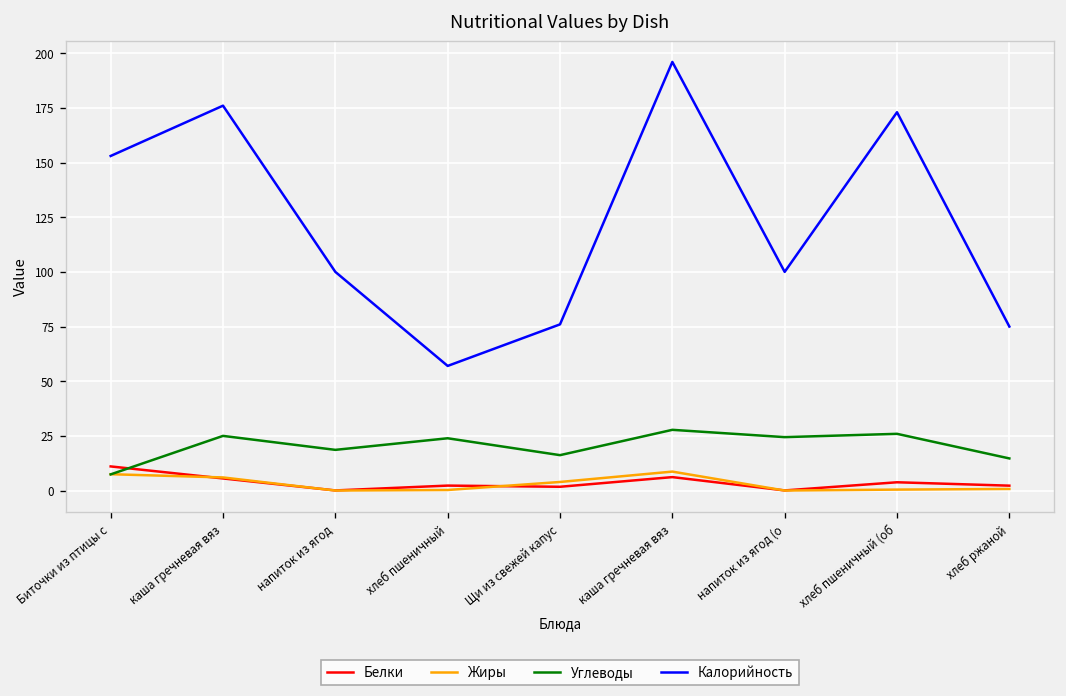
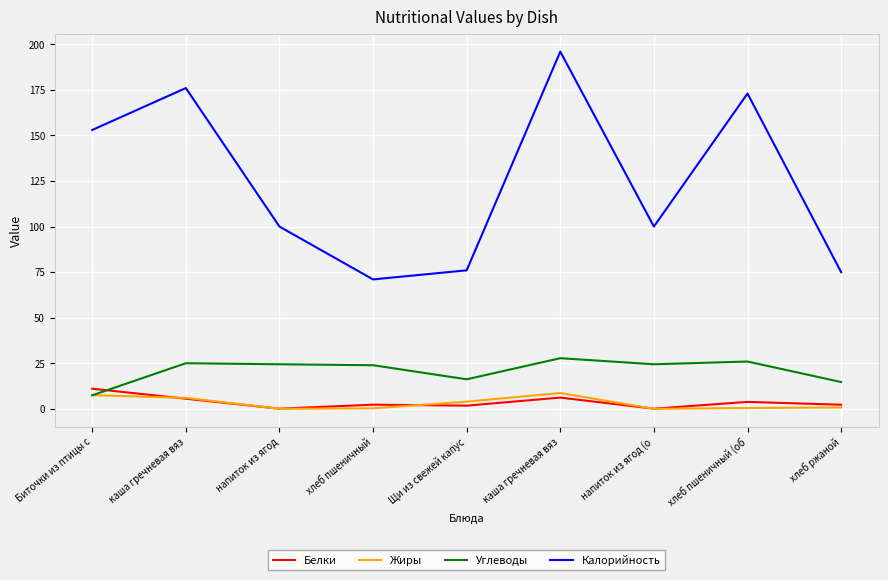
  {
    "Белки": {
      "Биточки из птицы с": 11,
      "хлеб пшеничный": 2,
      "Щи из свежей капус": 2,
      "хлеб пшеничный (об": 4,
      "хлеб ржаной": 2
    },
    "Жиры": {
      "хлеб пшеничный": 0,
      "Щи из свежей капус": 4,
      "хлеб пшеничный (об": 0,
      "хлеб ржаной": 1
    },
    "Углеводы": {
-     "напиток из ягод": 19,
+     "напиток из ягод": 24,
      "хлеб пшеничный": 24,
      "Щи из свежей капус": 16,
      "напиток из ягод (о": 24,
      "хлеб пшеничный (об": 26,
      "хлеб ржаной": 15
    },
    "Калорийность": {
      "Биточки из птицы с": 153,
      "напиток из ягод": 100,
-     "хлеб пшеничный": 57,
+     "хлеб пшеничный": 71,
      "Щи из свежей капус": 76,
      "напиток из ягод (о": 100,
      "хлеб пшеничный (об": 173,
      "хлеб ржаной": 75
    }
  }
